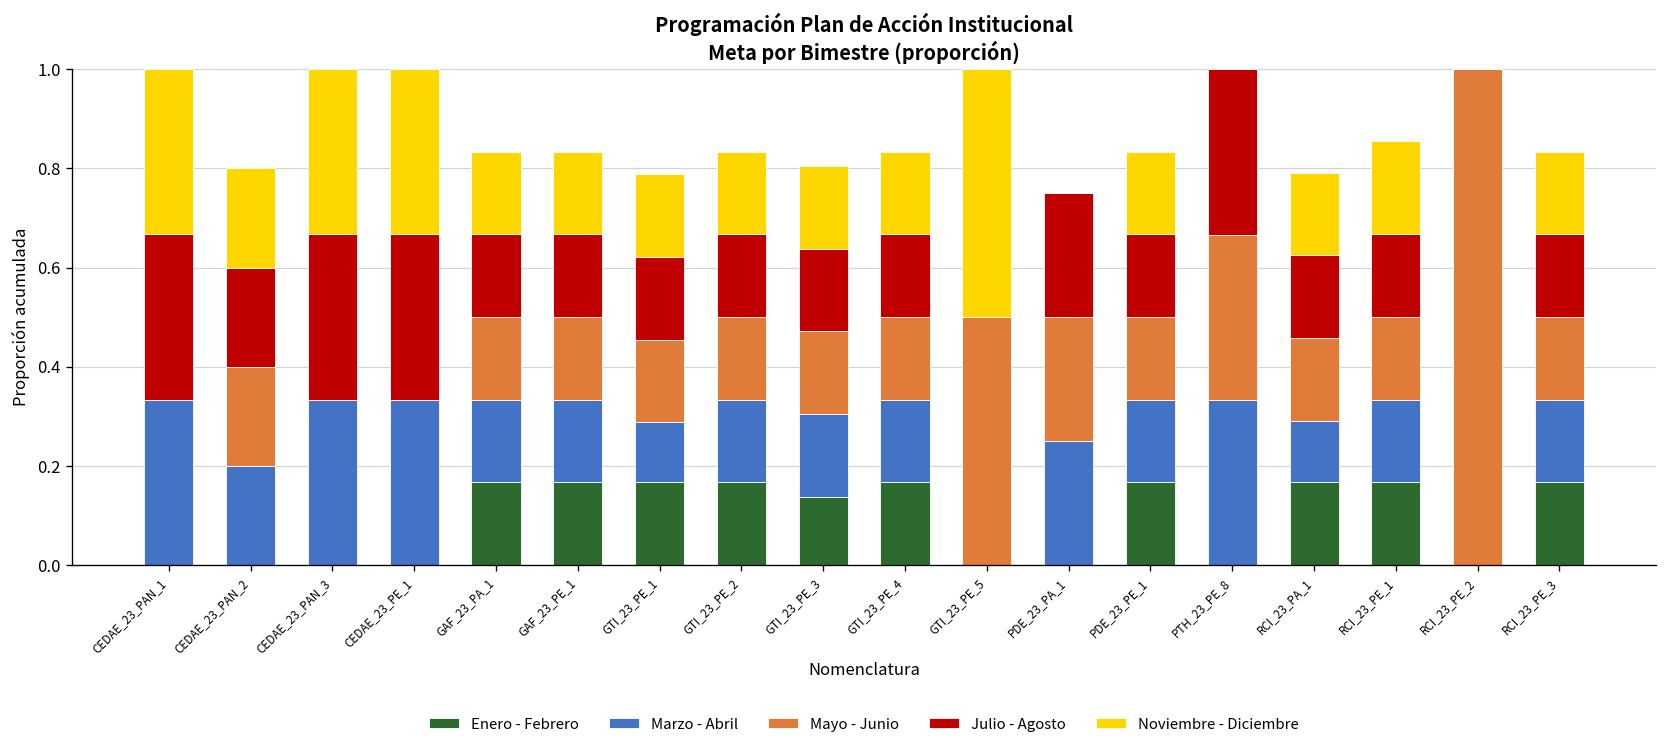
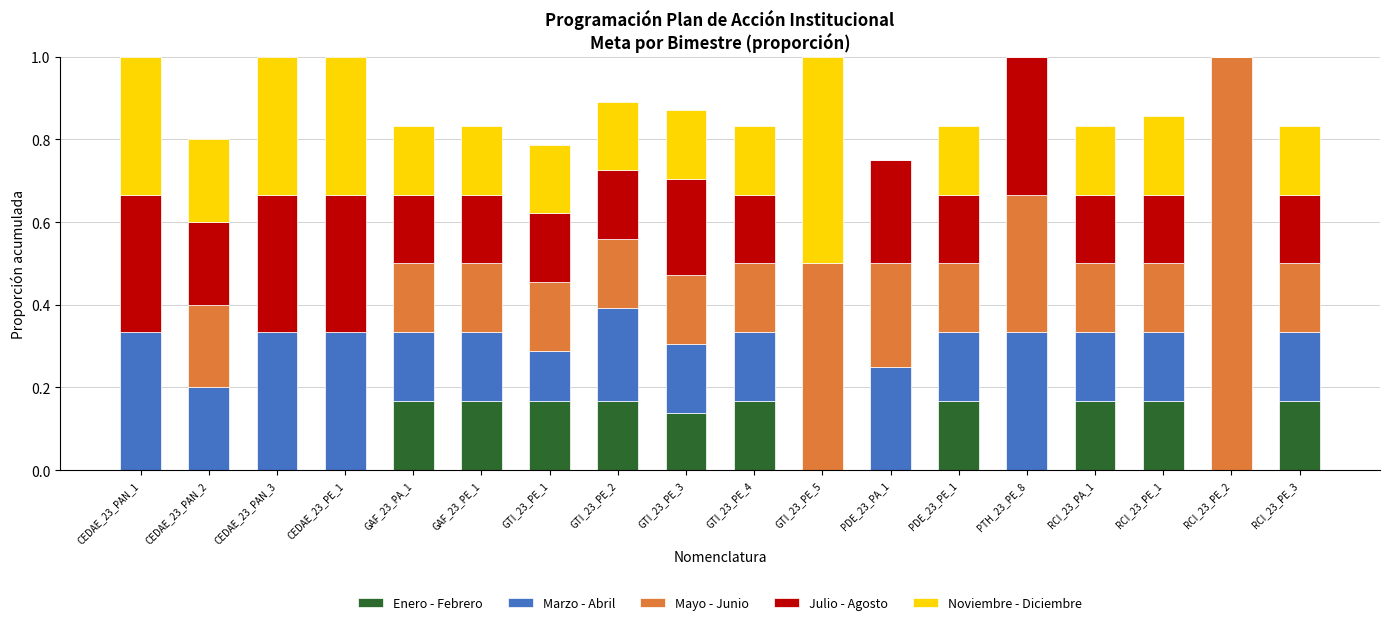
  {
    "Enero - Febrero": {
      "CEDAE_23_PAN_1": 0.00,
      "CEDAE_23_PAN_2": 0.00,
      "CEDAE_23_PAN_3": 0.00,
      "CEDAE_23_PE_1": 0.00,
      "GAF_23_PA_1": 0.17,
      "GAF_23_PE_1": 0.17,
      "GTI_23_PE_1": 0.17,
      "GTI_23_PE_2": 0.17,
      "GTI_23_PE_3": 0.14,
      "GTI_23_PE_4": 0.17,
      "GTI_23_PE_5": 0.00,
      "PDE_23_PA_1": 0.00,
      "PDE_23_PE_1": 0.17,
      "PTH_23_PE_8": 0.00,
      "RCI_23_PA_1": 0.17,
      "RCI_23_PE_1": 0.17,
      "RCI_23_PE_2": 0.00,
      "RCI_23_PE_3": 0.17
    },
    "Marzo - Abril": {
      "CEDAE_23_PAN_1": 0.33,
      "CEDAE_23_PAN_2": 0.20,
      "CEDAE_23_PAN_3": 0.33,
      "CEDAE_23_PE_1": 0.33,
      "GAF_23_PA_1": 0.17,
      "GAF_23_PE_1": 0.17,
      "GTI_23_PE_1": 0.12,
-     "GTI_23_PE_2": 0.17,
+     "GTI_23_PE_2": 0.23,
      "GTI_23_PE_3": 0.17,
      "GTI_23_PE_4": 0.17,
      "GTI_23_PE_5": 0.00,
      "PDE_23_PA_1": 0.25,
      "PDE_23_PE_1": 0.17,
      "PTH_23_PE_8": 0.33,
-     "RCI_23_PA_1": 0.12,
+     "RCI_23_PA_1": 0.17,
      "RCI_23_PE_1": 0.17,
      "RCI_23_PE_2": 0.00,
      "RCI_23_PE_3": 0.17
    },
    "Mayo - Junio": {
      "CEDAE_23_PAN_1": 0.00,
      "CEDAE_23_PAN_2": 0.20,
      "CEDAE_23_PAN_3": 0.00,
      "CEDAE_23_PE_1": 0.00,
      "GAF_23_PA_1": 0.17,
      "GAF_23_PE_1": 0.17,
      "GTI_23_PE_1": 0.17,
      "GTI_23_PE_2": 0.17,
      "GTI_23_PE_3": 0.17,
      "GTI_23_PE_4": 0.17,
      "GTI_23_PE_5": 0.50,
      "PDE_23_PA_1": 0.25,
      "PDE_23_PE_1": 0.17,
      "PTH_23_PE_8": 0.33,
      "RCI_23_PA_1": 0.17,
      "RCI_23_PE_1": 0.17,
      "RCI_23_PE_2": 1.00,
      "RCI_23_PE_3": 0.17
    },
    "Julio - Agosto": {
      "CEDAE_23_PAN_1": 0.33,
      "CEDAE_23_PAN_2": 0.20,
      "CEDAE_23_PAN_3": 0.33,
      "CEDAE_23_PE_1": 0.33,
      "GAF_23_PA_1": 0.17,
      "GAF_23_PE_1": 0.17,
      "GTI_23_PE_1": 0.17,
      "GTI_23_PE_2": 0.17,
-     "GTI_23_PE_3": 0.17,
+     "GTI_23_PE_3": 0.23,
      "GTI_23_PE_4": 0.17,
      "GTI_23_PE_5": 0.00,
      "PDE_23_PA_1": 0.25,
      "PDE_23_PE_1": 0.17,
      "PTH_23_PE_8": 0.33,
      "RCI_23_PA_1": 0.17,
      "RCI_23_PE_1": 0.17,
      "RCI_23_PE_2": 0.00,
      "RCI_23_PE_3": 0.17
    },
    "Noviembre - Diciembre": {
      "CEDAE_23_PAN_1": 0.33,
      "CEDAE_23_PAN_2": 0.20,
      "CEDAE_23_PAN_3": 0.33,
      "CEDAE_23_PE_1": 0.33,
      "GAF_23_PA_1": 0.17,
      "GAF_23_PE_1": 0.17,
      "GTI_23_PE_1": 0.17,
      "GTI_23_PE_2": 0.17,
      "GTI_23_PE_3": 0.17,
      "GTI_23_PE_4": 0.17,
      "GTI_23_PE_5": 0.50,
      "PDE_23_PA_1": 0.00,
      "PDE_23_PE_1": 0.17,
      "PTH_23_PE_8": 0.00,
      "RCI_23_PA_1": 0.17,
      "RCI_23_PE_1": 0.19,
      "RCI_23_PE_2": 0.00,
      "RCI_23_PE_3": 0.17
    }
  }
